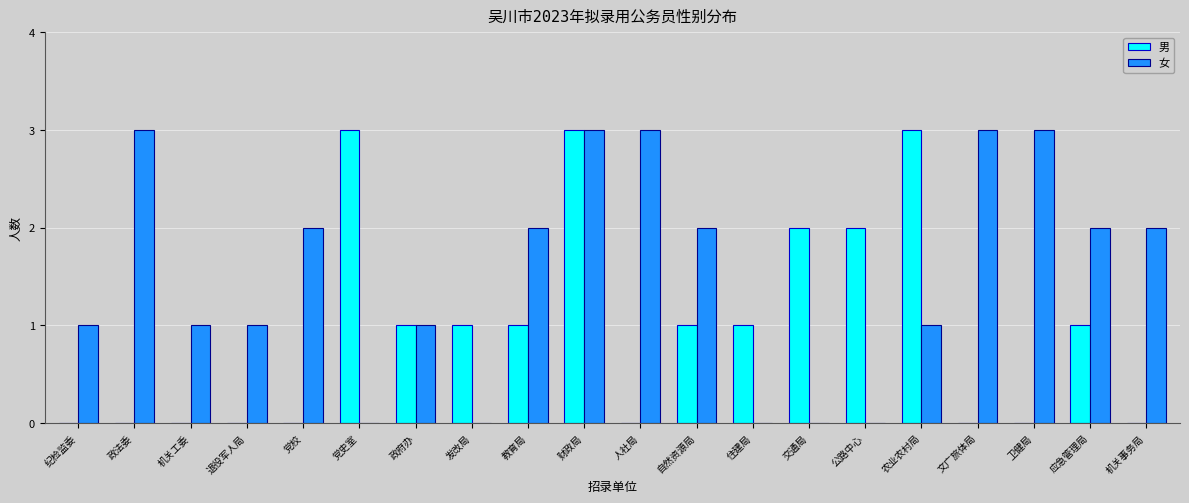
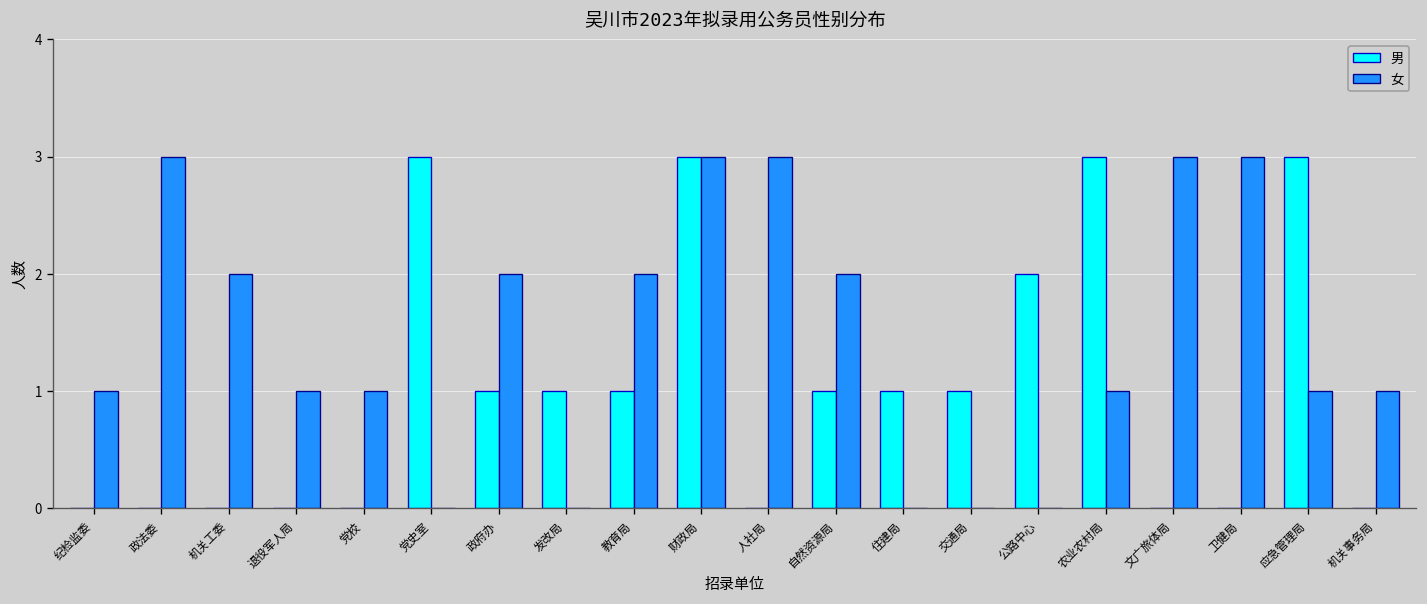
  {
    "男": {
      "纪检监委": 0,
      "政法委": 0,
      "机关工委": 0,
      "退役军人局": 0,
      "党校": 0,
      "党史室": 3,
      "政府办": 1,
      "发改局": 1,
      "教育局": 1,
      "财政局": 3,
      "人社局": 0,
      "自然资源局": 1,
      "住建局": 1,
-     "交通局": 2,
+     "交通局": 1,
      "公路中心": 2,
      "农业农村局": 3,
      "文广旅体局": 0,
      "卫健局": 0,
-     "应急管理局": 1,
+     "应急管理局": 3,
      "机关事务局": 0
    },
    "女": {
      "纪检监委": 1,
      "政法委": 3,
-     "机关工委": 1,
+     "机关工委": 2,
      "退役军人局": 1,
-     "党校": 2,
+     "党校": 1,
      "党史室": 0,
-     "政府办": 1,
+     "政府办": 2,
      "发改局": 0,
      "教育局": 2,
      "财政局": 3,
      "人社局": 3,
      "自然资源局": 2,
      "住建局": 0,
      "交通局": 0,
      "公路中心": 0,
      "农业农村局": 1,
      "文广旅体局": 3,
      "卫健局": 3,
-     "应急管理局": 2,
-     "机关事务局": 2
+     "应急管理局": 1,
+     "机关事务局": 1
    }
  }
